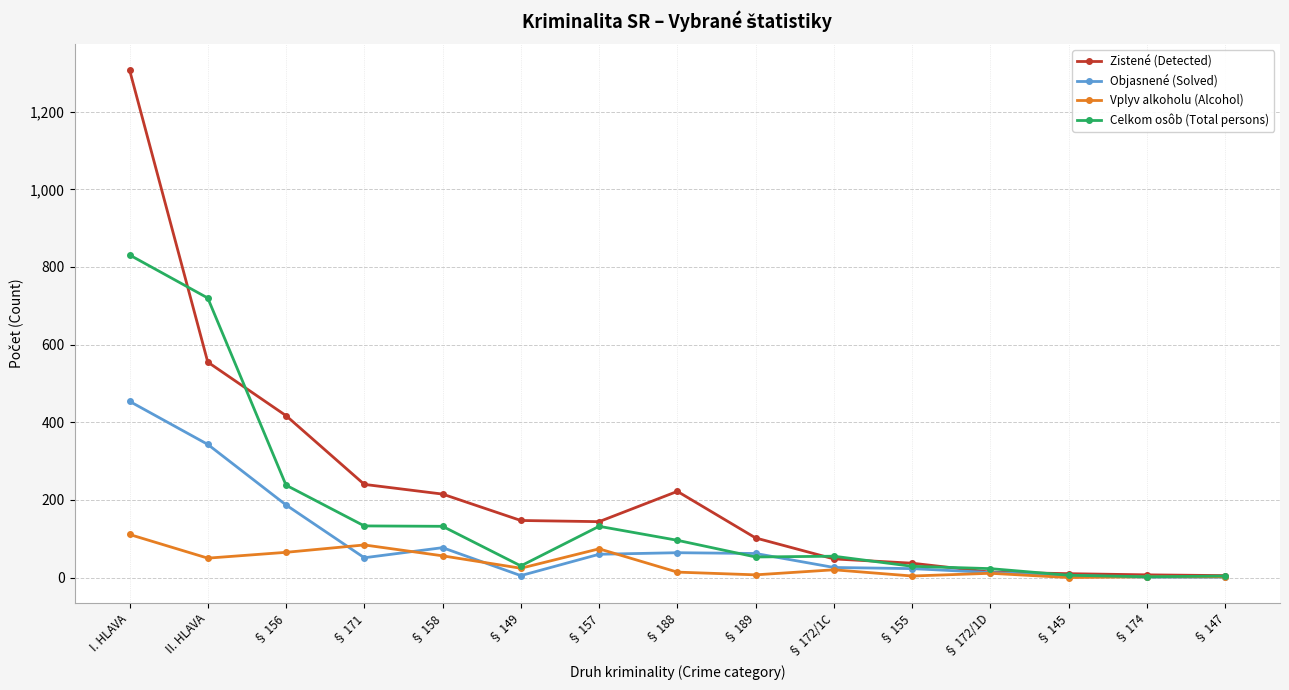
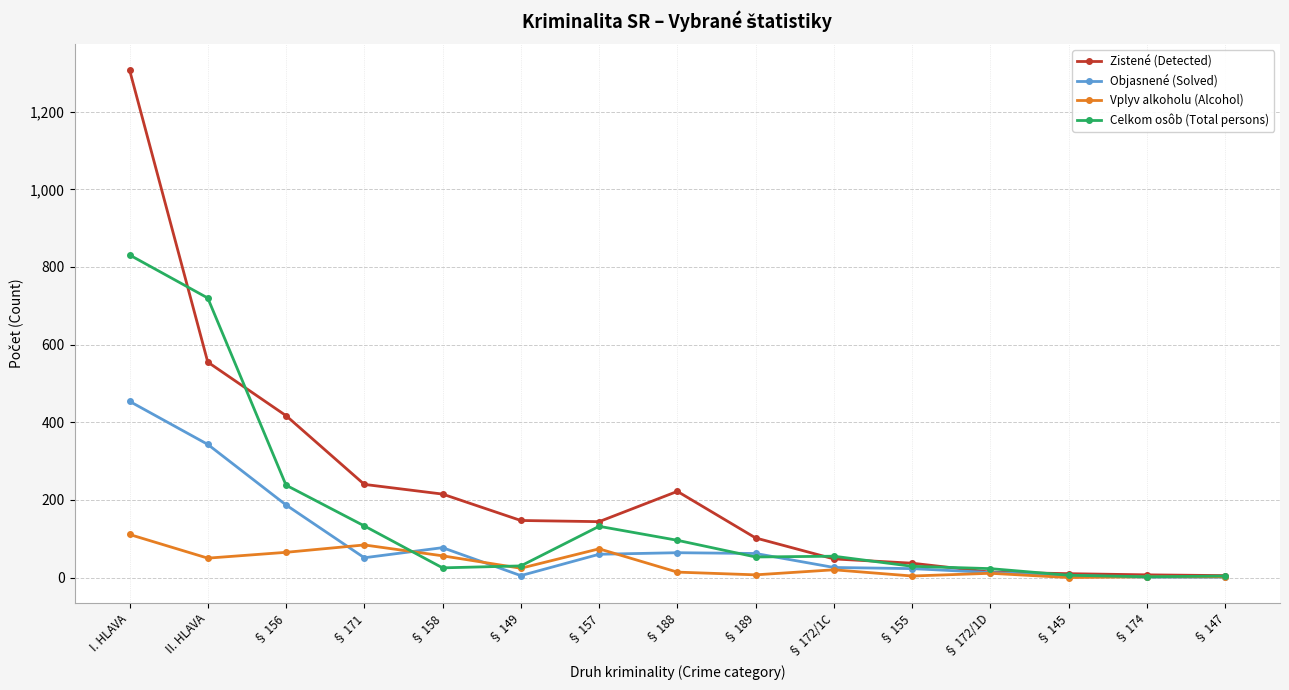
  {
    "Zistené (Detected)": {
      "I. HLAVA": "1,310",
      "II. HLAVA": "560",
      "§ 156": "420",
      "§ 171": "240",
      "§ 158": "220",
      "§ 149": "150",
      "§ 157": "140",
      "§ 188": "220",
      "§ 189": "100",
      "§ 172/1C": "50",
      "§ 155": "40"
    },
    "Objasnené (Solved)": {
      "I. HLAVA": "450",
      "II. HLAVA": "340",
      "§ 156": "190",
      "§ 171": "50",
      "§ 158": "80",
      "§ 149": "10",
      "§ 157": "60",
      "§ 188": "60",
      "§ 189": "60"
    },
    "Vplyv alkoholu (Alcohol)": {
      "I. HLAVA": "110",
      "II. HLAVA": "50",
      "§ 156": "70",
      "§ 171": "80",
      "§ 158": "60",
      "§ 157": "70",
      "§ 188": "10",
      "§ 189": "10",
      "§ 155": "0"
    },
    "Celkom osôb (Total persons)": {
      "I. HLAVA": "830",
      "II. HLAVA": "720",
      "§ 156": "240",
      "§ 171": "130",
-     "§ 158": "130",
+     "§ 158": "30",
      "§ 157": "130",
      "§ 188": "100",
      "§ 189": "50",
      "§ 172/1C": "60",
      "§ 172/1D": "20"
    }
  }
